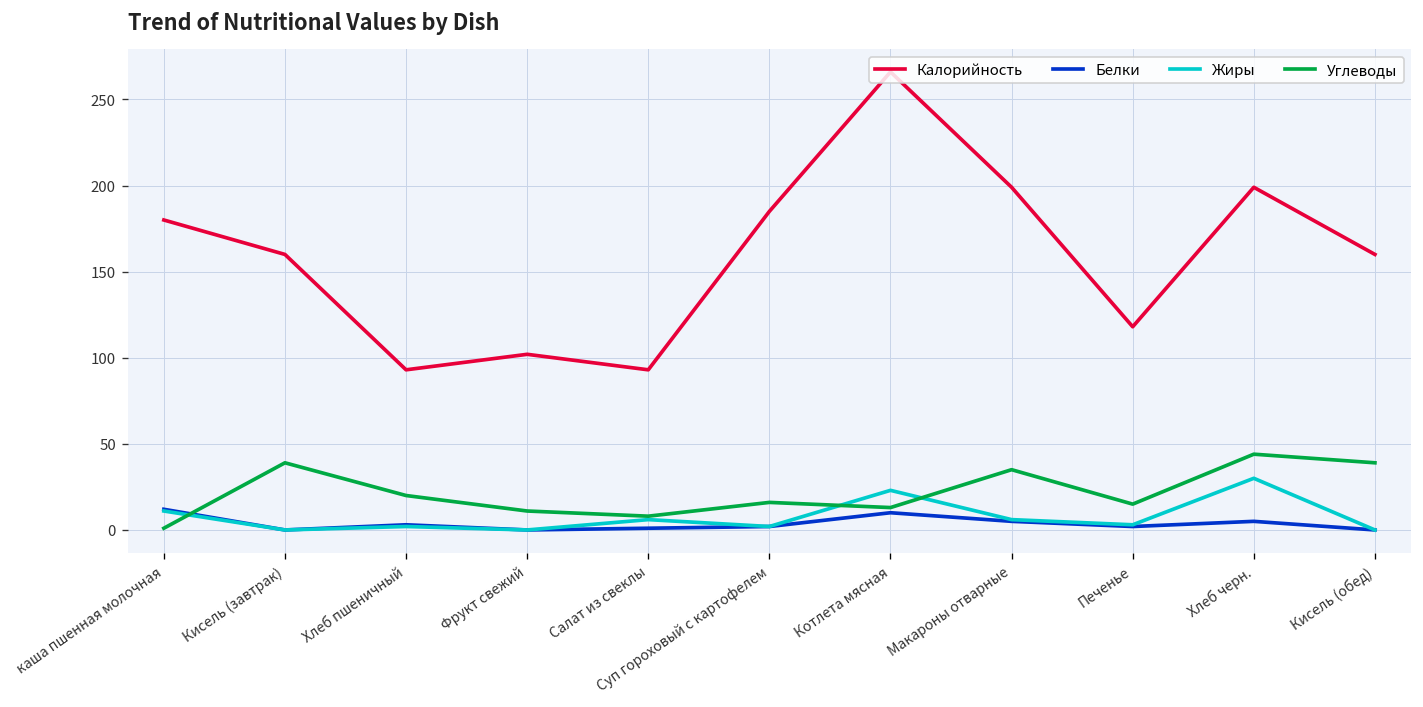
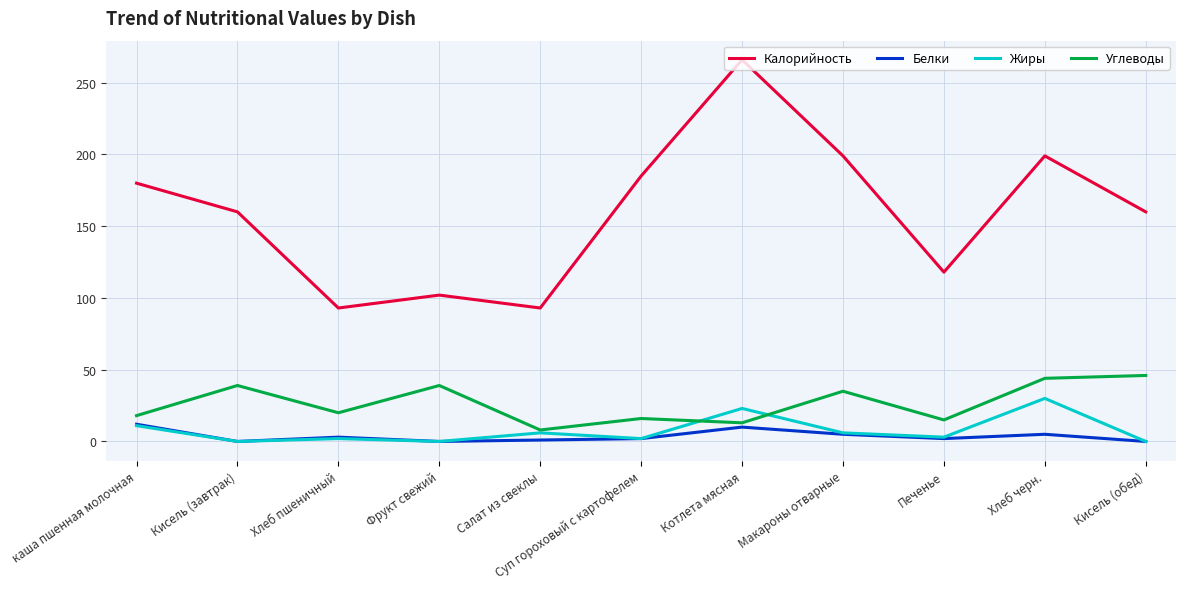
  {
    "Калорийность": {
      "каша пшенная молочная": 180,
      "Кисель (завтрак)": 160,
      "Хлеб пшеничный": 93,
      "Фрукт свежий": 102,
      "Салат из свеклы": 93,
      "Суп гороховый с картофелем": 185,
      "Макароны отварные": 199,
      "Печенье": 118,
      "Хлеб черн.": 199,
      "Кисель (обед)": 160
    },
    "Белки": {
      "Салат из свеклы": 1,
      "Котлета мясная": 10,
      "Хлеб черн.": 5
    },
    "Жиры": {
      "Салат из свеклы": 6,
      "Котлета мясная": 23,
      "Хлеб черн.": 30
    },
    "Углеводы": {
-     "каша пшенная молочная": 1,
+     "каша пшенная молочная": 18,
      "Кисель (завтрак)": 39,
      "Хлеб пшеничный": 20,
-     "Фрукт свежий": 11,
+     "Фрукт свежий": 39,
      "Салат из свеклы": 8,
      "Суп гороховый с картофелем": 16,
      "Котлета мясная": 13,
      "Макароны отварные": 35,
      "Печенье": 15,
      "Хлеб черн.": 44,
-     "Кисель (обед)": 39
+     "Кисель (обед)": 46
    }
  }
